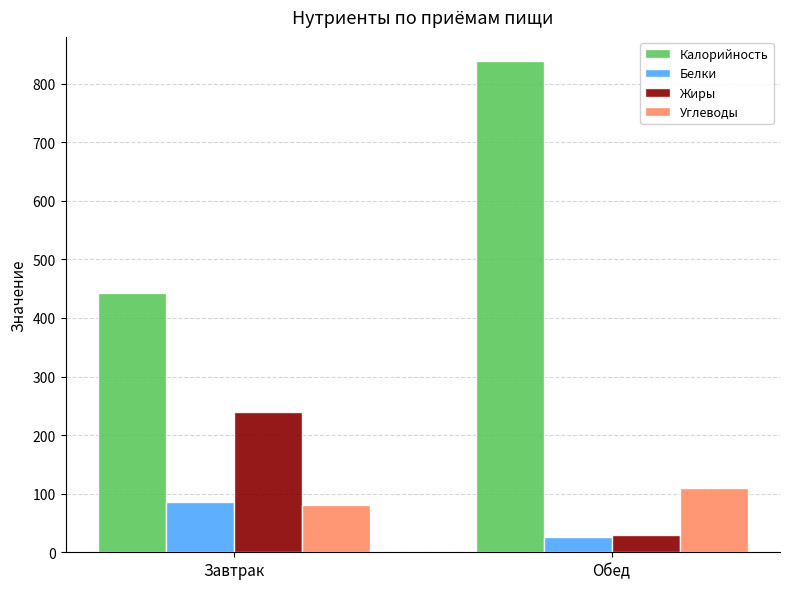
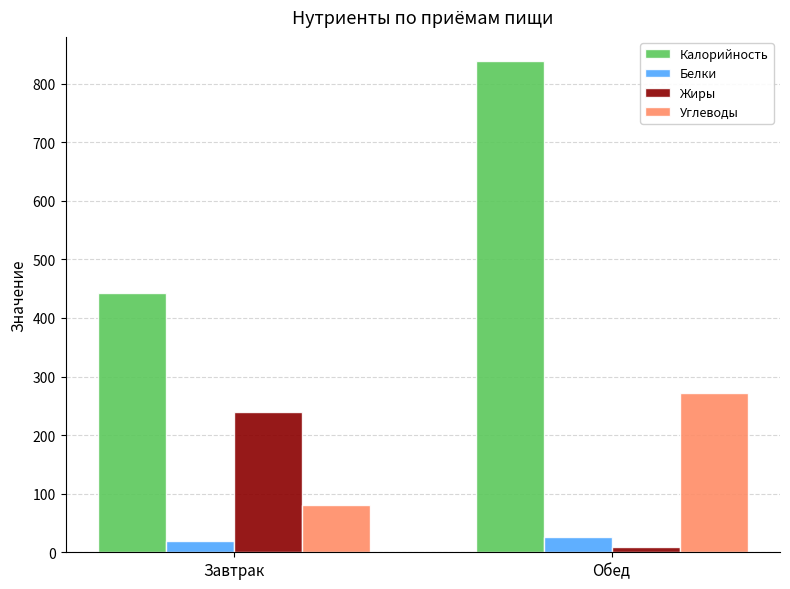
  {
    "Калорийность": {
      "Завтрак": 440,
      "Обед": 840
    },
    "Белки": {
-     "Завтрак": 90,
+     "Завтрак": 20,
      "Обед": 30
    },
    "Жиры": {
      "Завтрак": 240,
-     "Обед": 30
+     "Обед": 10
    },
    "Углеводы": {
      "Завтрак": 80,
-     "Обед": 110
+     "Обед": 270
    }
  }
